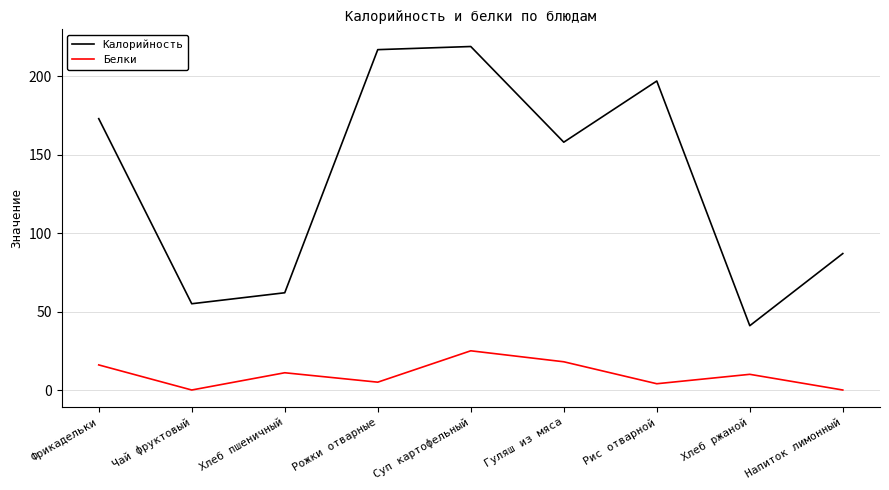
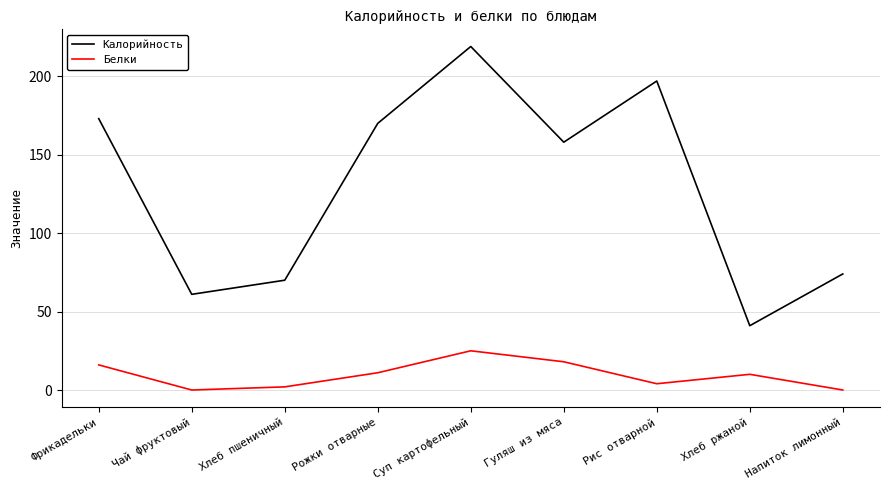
  {
    "Калорийность": {
      "Фрикадельки": 173,
-     "Чай фруктовый": 55,
-     "Хлеб пшеничный": 62,
-     "Рожки отварные": 217,
+     "Чай фруктовый": 61,
+     "Хлеб пшеничный": 70,
+     "Рожки отварные": 170,
      "Суп картофельный": 219,
      "Гуляш из мяса": 158,
      "Рис отварной": 197,
      "Хлеб ржаной": 41,
-     "Напиток лимонный": 87
+     "Напиток лимонный": 74
    },
    "Белки": {
      "Фрикадельки": 16,
      "Чай фруктовый": 0,
-     "Хлеб пшеничный": 11,
-     "Рожки отварные": 5,
+     "Хлеб пшеничный": 2,
+     "Рожки отварные": 11,
      "Суп картофельный": 25,
      "Гуляш из мяса": 18,
      "Рис отварной": 4,
      "Хлеб ржаной": 10,
      "Напиток лимонный": 0
    }
  }
